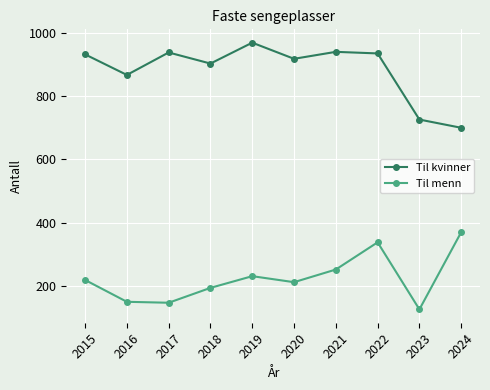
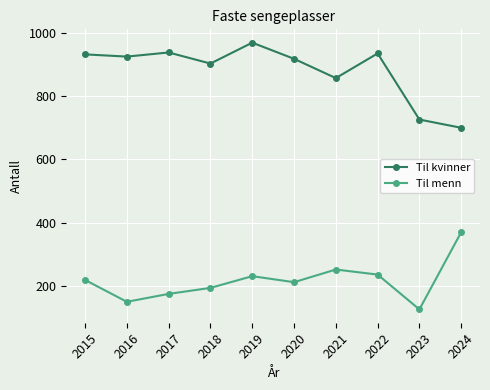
  {
    "Til kvinner": {
      "2015": 930,
-     "2016": 870,
+     "2016": 930,
      "2017": 940,
      "2018": 900,
      "2019": 970,
      "2020": 920,
-     "2021": 940,
+     "2021": 860,
      "2022": 940,
      "2023": 730,
      "2024": 700
    },
    "Til menn": {
      "2015": 220,
      "2016": 150,
-     "2017": 150,
+     "2017": 180,
      "2018": 190,
      "2019": 230,
      "2020": 210,
      "2021": 250,
-     "2022": 340,
+     "2022": 240,
      "2023": 130,
      "2024": 370
    }
  }
